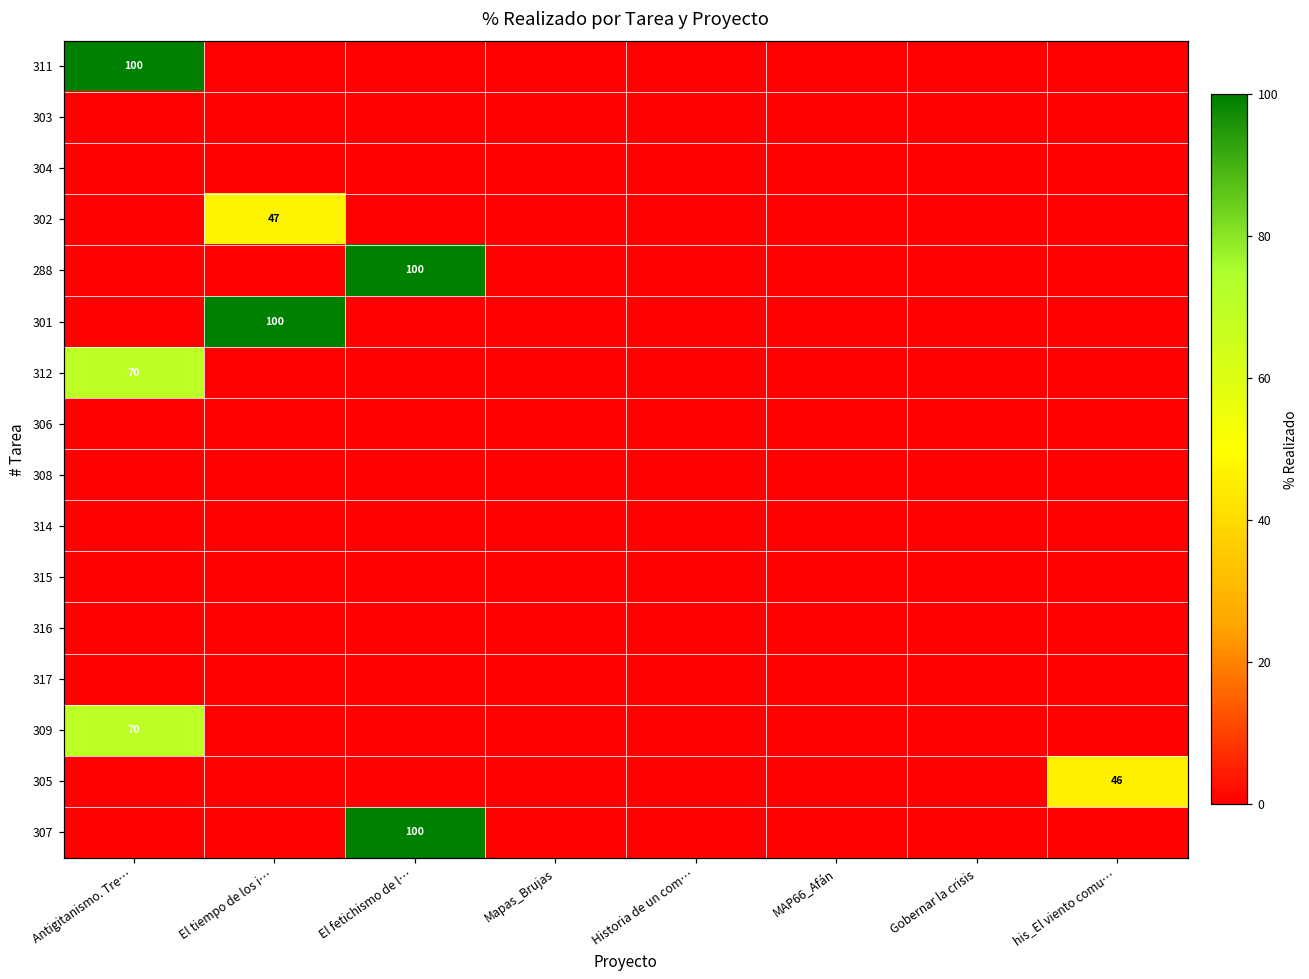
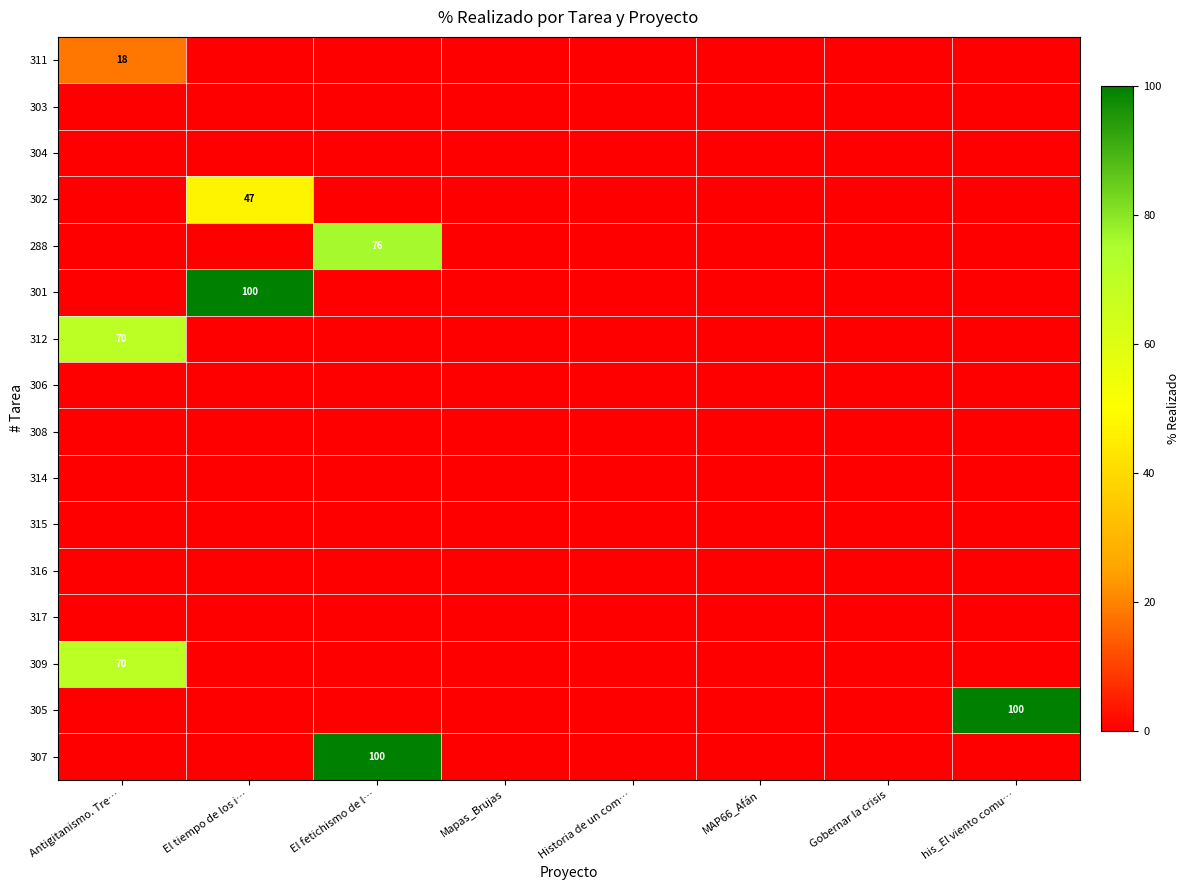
  {
    "311": {
-     "Antigitanismo. Tre…": 100
+     "Antigitanismo. Tre…": 18
    },
    "302": {
      "El tiempo de los i…": 47
    },
    "288": {
-     "El fetichismo de l…": 100
+     "El fetichismo de l…": 76
    },
    "301": {
      "El tiempo de los i…": 100
    },
    "312": {
      "Antigitanismo. Tre…": 70
    },
    "309": {
      "Antigitanismo. Tre…": 70
    },
    "305": {
-     "his_El viento comu…": 46
+     "his_El viento comu…": 100
    },
    "307": {
      "El fetichismo de l…": 100
    }
  }
